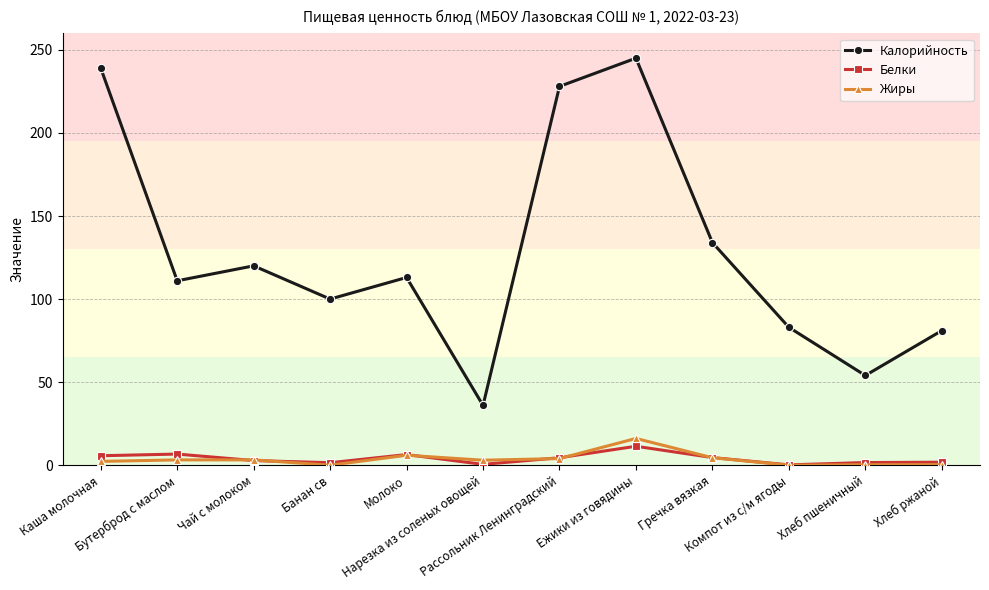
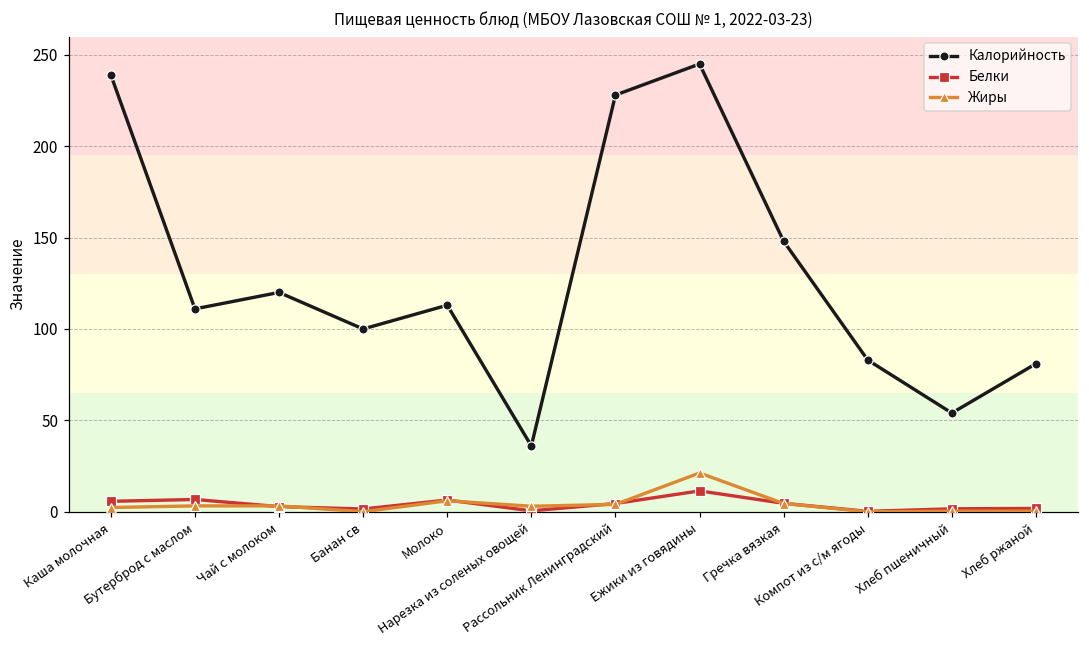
  {
    "Калорийность": {
      "Каша молочная": 239,
      "Бутерброд с маслом": 111,
      "Чай с молоком": 120,
      "Банан св": 100,
      "Молоко": 113,
      "Нарезка из соленых овощей": 36,
      "Рассольник Ленинградский": 228,
      "Ежики из говядины": 245,
-     "Гречка вязкая": 134,
+     "Гречка вязкая": 148,
      "Компот из с/м ягоды": 83,
      "Хлеб пшеничный": 54,
      "Хлеб ржаной": 81
    },
    "Белки": {
      "Каша молочная": 6,
      "Бутерброд с маслом": 7,
      "Нарезка из соленых овощей": 1,
      "Ежики из говядины": 11
    },
    "Жиры": {
      "Каша молочная": 2,
      "Бутерброд с маслом": 3,
      "Нарезка из соленых овощей": 3,
-     "Ежики из говядины": 16
+     "Ежики из говядины": 21
    }
  }
